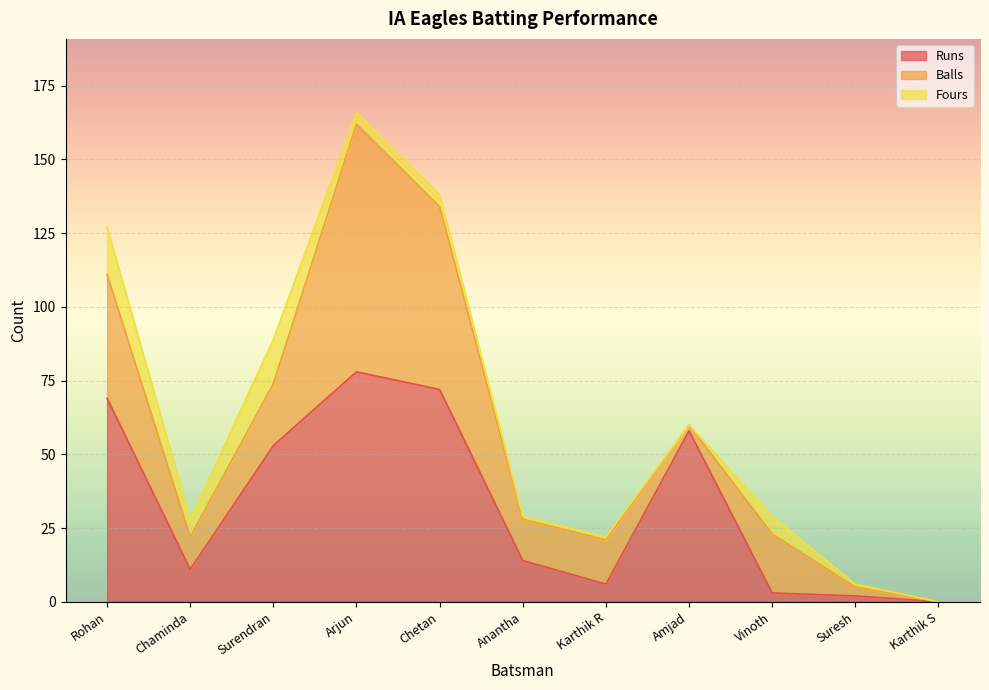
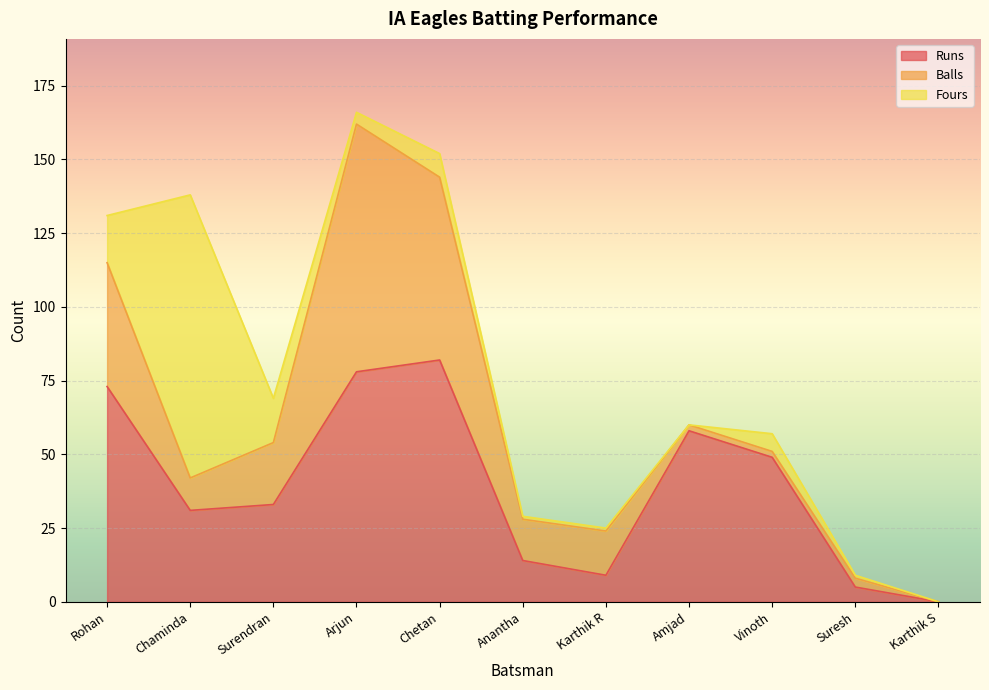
  {
    "Runs": {
-     "Rohan": 69,
-     "Chaminda": 11,
-     "Surendran": 53,
+     "Rohan": 73,
+     "Chaminda": 31,
+     "Surendran": 33,
      "Arjun": 78,
-     "Chetan": 72,
+     "Chetan": 82,
      "Anantha": 14,
-     "Karthik R": 6,
+     "Karthik R": 9,
      "Amjad": 58,
-     "Vinoth": 3,
-     "Suresh": 2
+     "Vinoth": 49,
+     "Suresh": 5
    },
    "Balls": {
      "Rohan": 42,
      "Chaminda": 11,
      "Surendran": 21,
      "Arjun": 84,
      "Chetan": 62,
      "Anantha": 14,
      "Karthik R": 15,
-     "Vinoth": 20,
+     "Vinoth": 2,
      "Suresh": 3
    },
    "Fours": {
      "Rohan": 16,
-     "Chaminda": 6,
+     "Chaminda": 96,
      "Surendran": 15,
      "Arjun": 4,
-     "Chetan": 4,
+     "Chetan": 8,
      "Anantha": 1,
      "Karthik R": 1,
      "Vinoth": 6,
      "Suresh": 1
    }
  }
